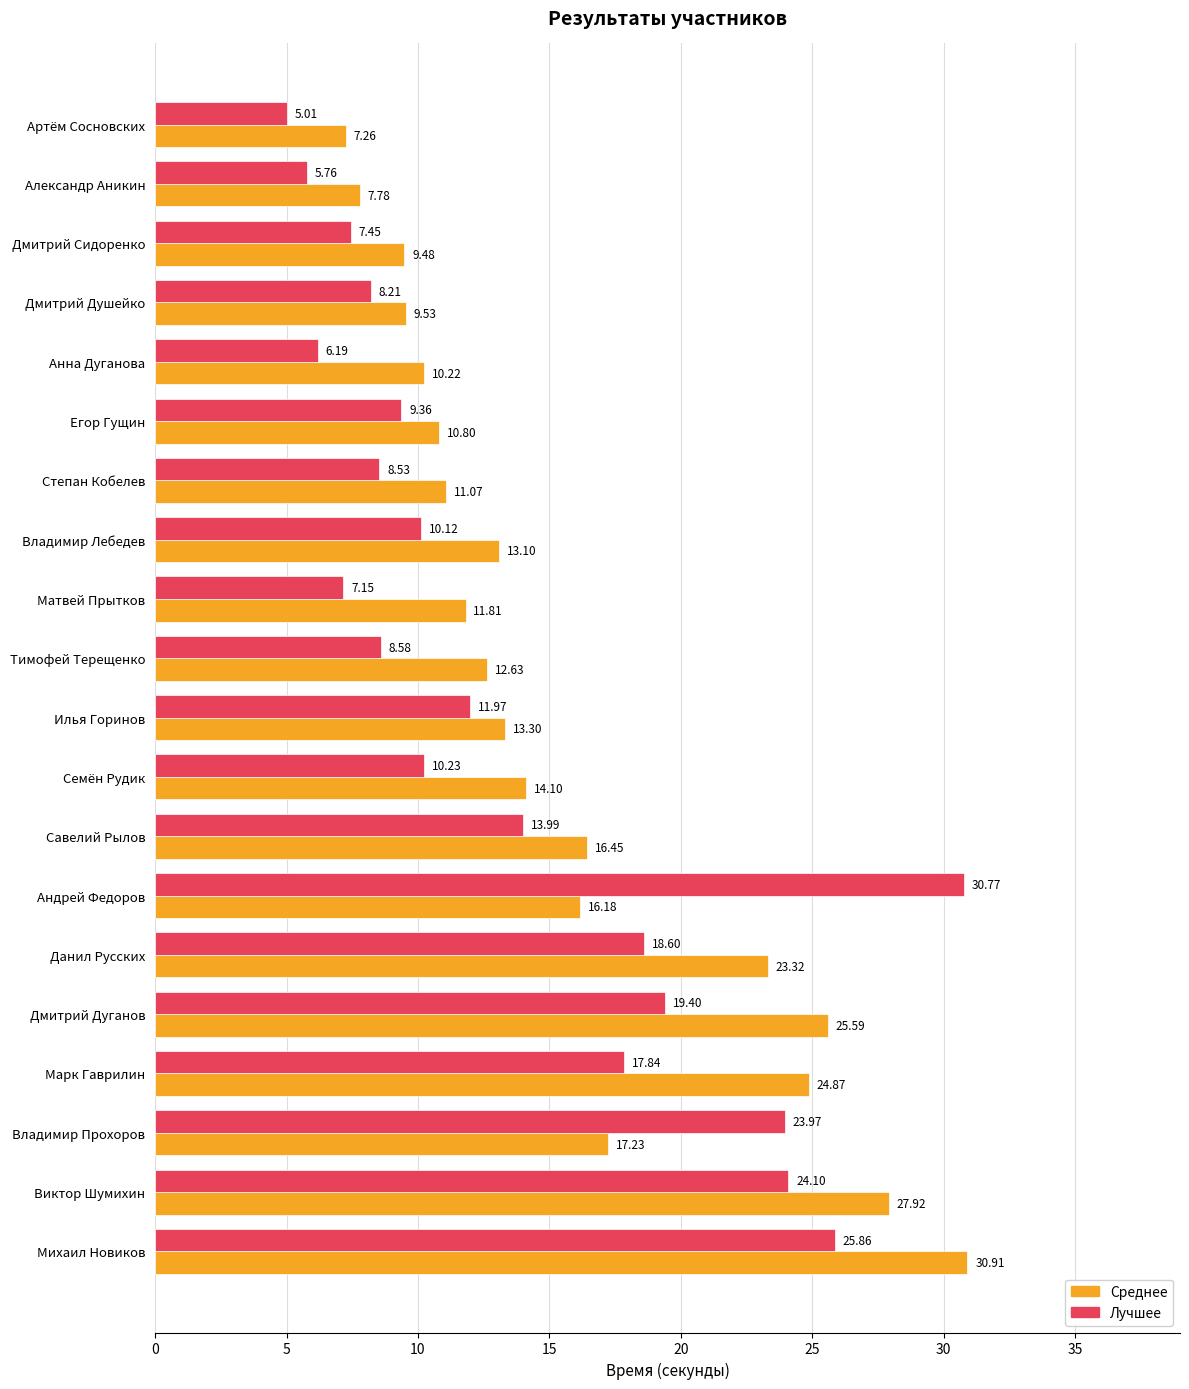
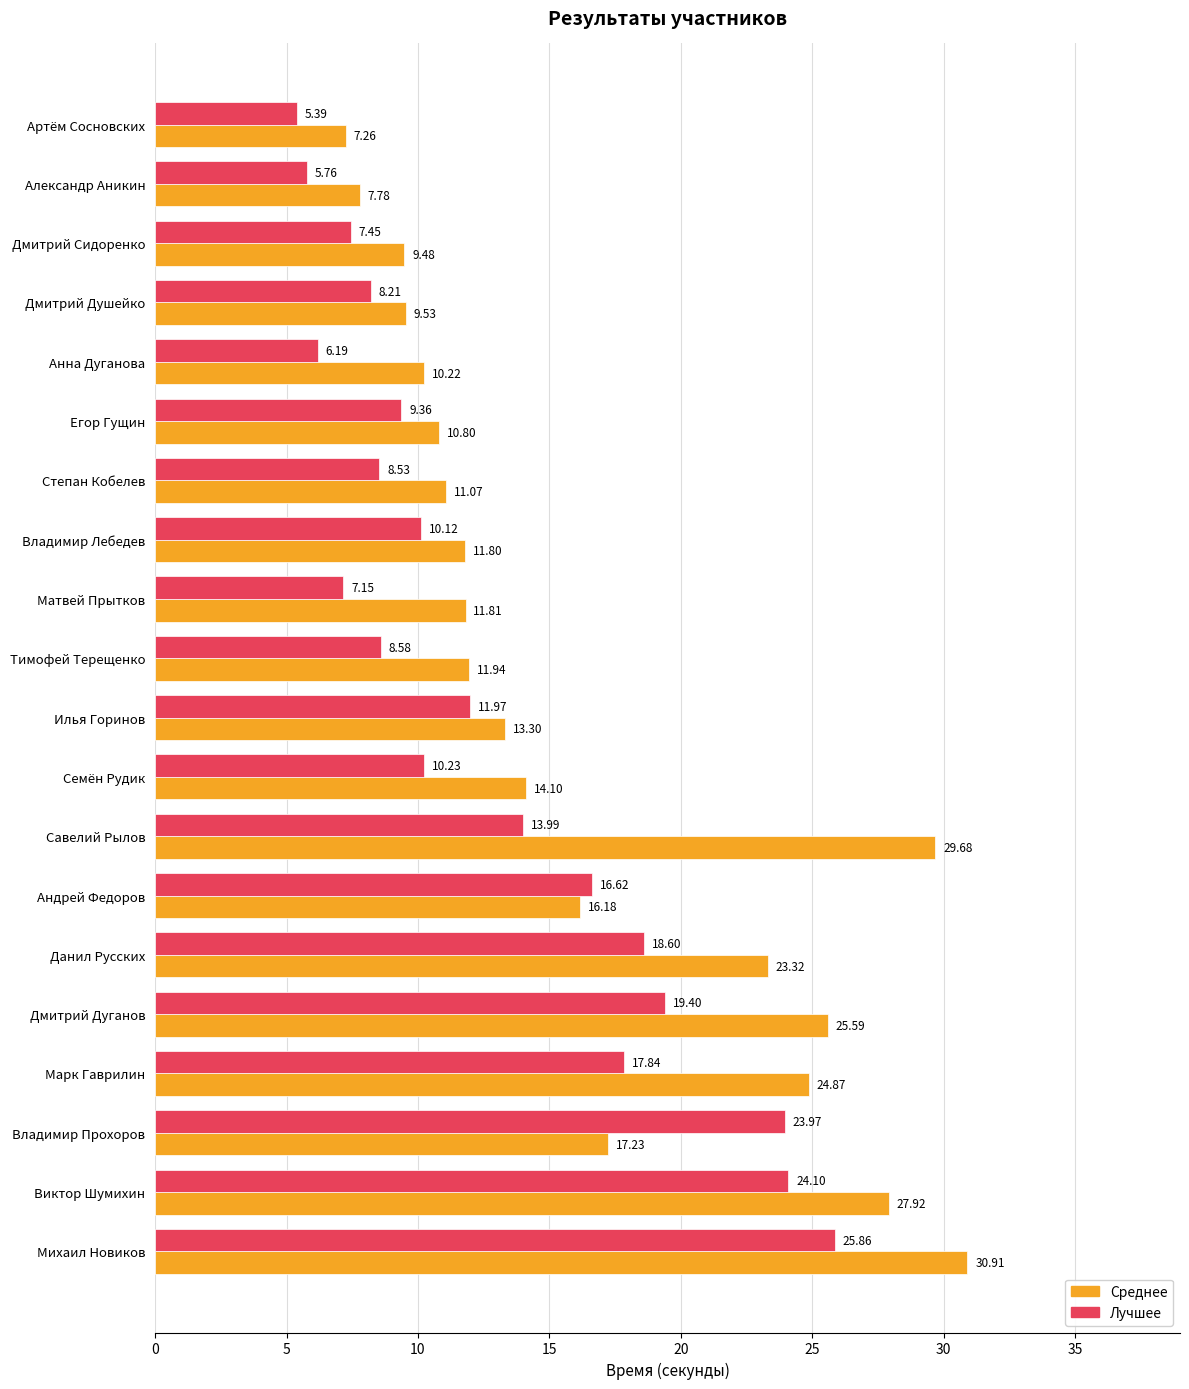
  {
    "Среднее": {
      "Артём Сосновских": 7.26,
      "Александр Аникин": 7.78,
      "Дмитрий Сидоренко": 9.48,
      "Дмитрий Душейко": 9.53,
      "Анна Дуганова": 10.22,
      "Егор Гущин": 10.80,
      "Степан Кобелев": 11.07,
-     "Владимир Лебедев": 13.10,
+     "Владимир Лебедев": 11.80,
      "Матвей Прытков": 11.81,
-     "Тимофей Терещенко": 12.63,
+     "Тимофей Терещенко": 11.94,
      "Илья Горинов": 13.30,
      "Семён Рудик": 14.10,
-     "Савелий Рылов": 16.45,
+     "Савелий Рылов": 29.68,
      "Андрей Федоров": 16.18,
      "Данил Русских": 23.32,
      "Дмитрий Дуганов": 25.59,
      "Марк Гаврилин": 24.87,
      "Владимир Прохоров": 17.23,
      "Виктор Шумихин": 27.92,
      "Михаил Новиков": 30.91
    },
    "Лучшее": {
-     "Артём Сосновских": 5.01,
+     "Артём Сосновских": 5.39,
      "Александр Аникин": 5.76,
      "Дмитрий Сидоренко": 7.45,
      "Дмитрий Душейко": 8.21,
      "Анна Дуганова": 6.19,
      "Егор Гущин": 9.36,
      "Степан Кобелев": 8.53,
      "Владимир Лебедев": 10.12,
      "Матвей Прытков": 7.15,
      "Тимофей Терещенко": 8.58,
      "Илья Горинов": 11.97,
      "Семён Рудик": 10.23,
      "Савелий Рылов": 13.99,
-     "Андрей Федоров": 30.77,
+     "Андрей Федоров": 16.62,
      "Данил Русских": 18.60,
      "Дмитрий Дуганов": 19.40,
      "Марк Гаврилин": 17.84,
      "Владимир Прохоров": 23.97,
      "Виктор Шумихин": 24.10,
      "Михаил Новиков": 25.86
    }
  }
